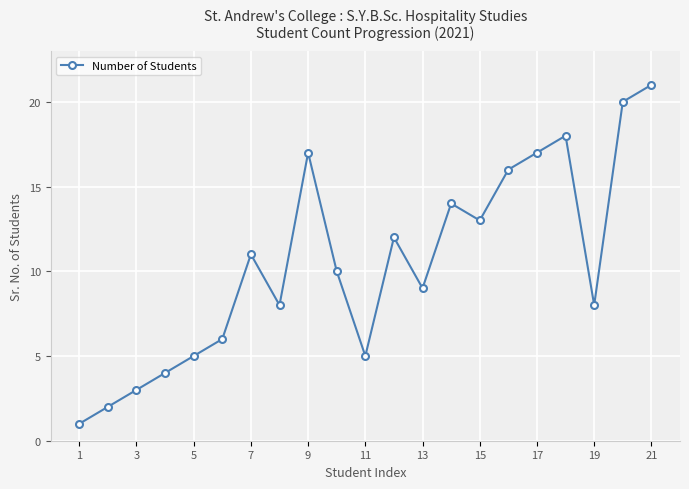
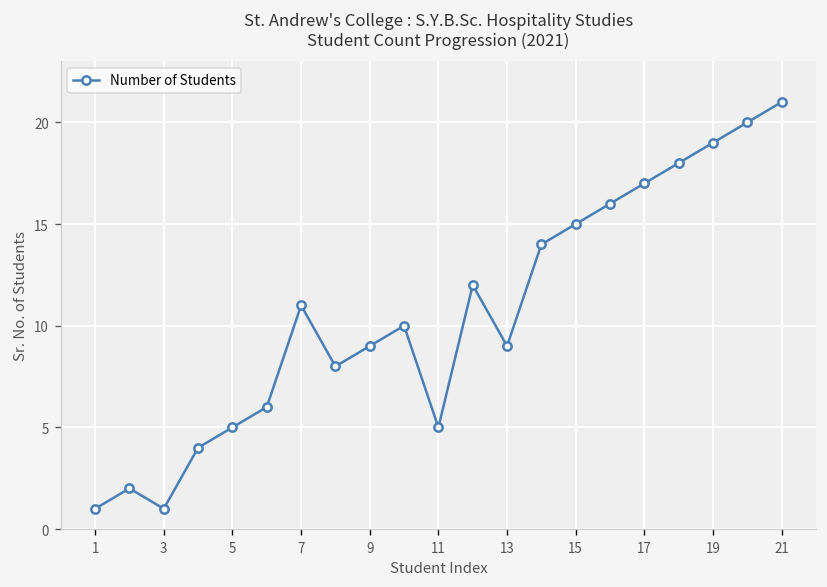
  {
    "1": 1,
-   "3": 3,
+   "3": 1,
    "5": 5,
    "7": 11,
-   "9": 17,
+   "9": 9,
    "11": 5,
    "13": 9,
-   "15": 13,
+   "15": 15,
    "17": 17,
-   "19": 8,
+   "19": 19,
    "21": 21
  }
